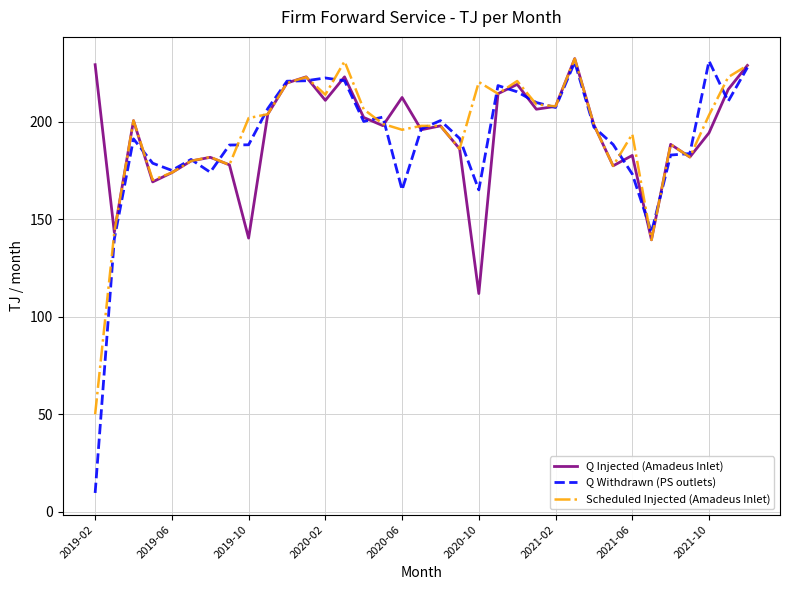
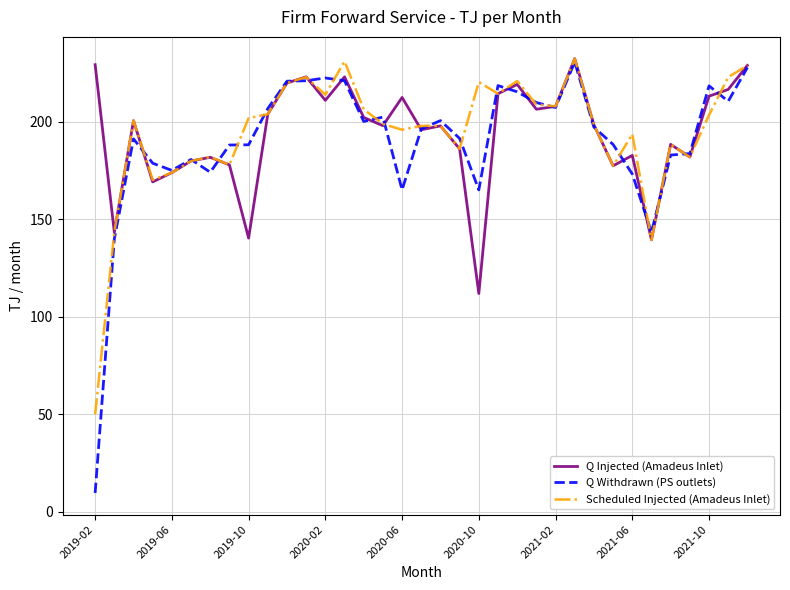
  {
    "Q Injected (Amadeus Inlet)": {
      "2019-02": 229,
      "2019-10": 140,
      "2020-02": 211,
      "2020-06": 213,
      "2020-10": 112,
      "2021-06": 183,
-     "2021-10": 194
+     "2021-10": 213
    },
    "Q Withdrawn (PS outlets)": {
      "2019-02": 10,
      "2019-10": 188,
      "2020-02": 223,
      "2020-06": 165,
      "2020-10": 165,
      "2021-06": 173,
-     "2021-10": 231
+     "2021-10": 219
    },
    "Scheduled Injected (Amadeus Inlet)": {
      "2019-02": 50,
      "2019-10": 202,
      "2020-02": 214,
      "2020-06": 196,
      "2020-10": 221,
      "2021-06": 194,
      "2021-10": 204
    }
  }
